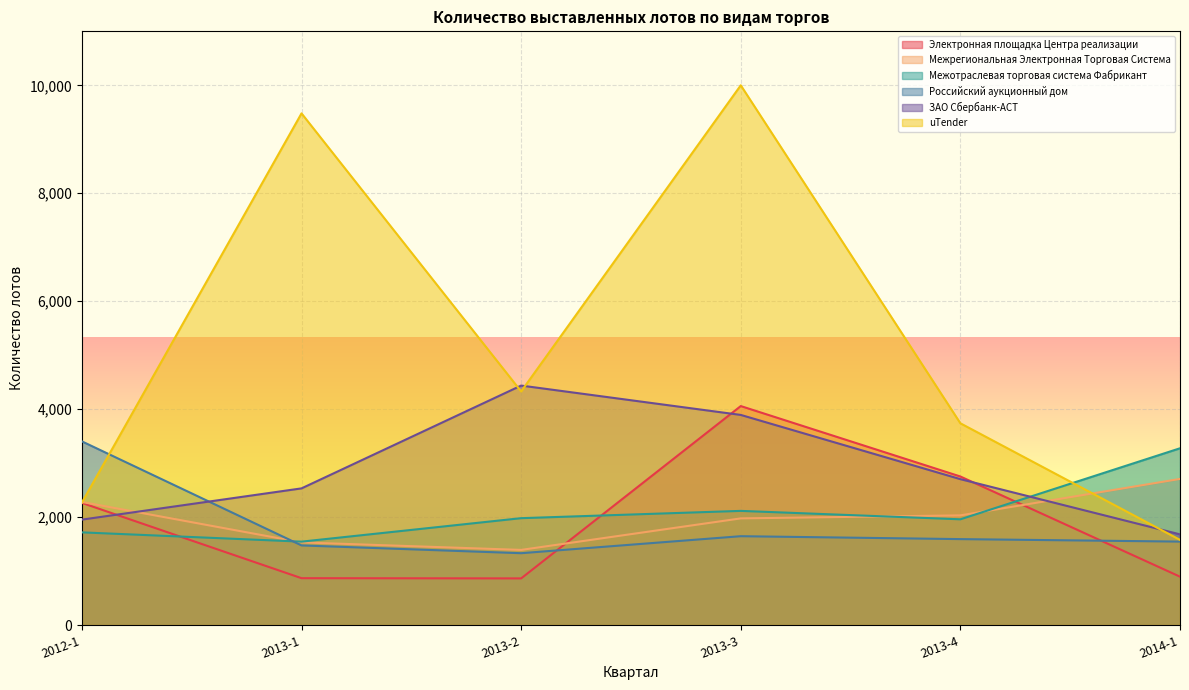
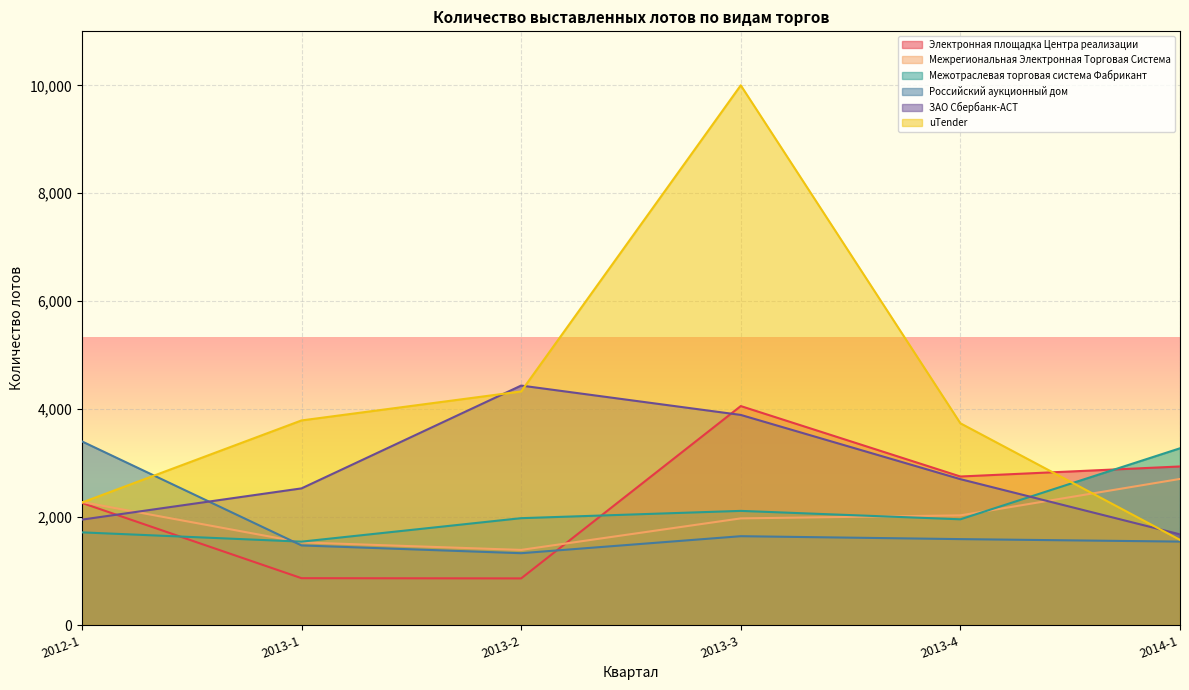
  {
    "Электронная площадка Центра реализации": {
      "2013-1": "900",
      "2013-2": "900",
      "2013-3": "4,100",
      "2013-4": "2,800",
-     "2014-1": "900"
+     "2014-1": "2,900"
    },
    "Межрегиональная Электронная Торговая Система": {
      "2013-2": "1,400",
      "2013-3": "2,000",
      "2013-4": "2,000",
      "2014-1": "2,700"
    },
    "uTender": {
-     "2013-1": "9,500",
+     "2013-1": "3,800",
      "2013-2": "4,300",
      "2013-3": "10,000",
      "2013-4": "3,700"
    }
  }
